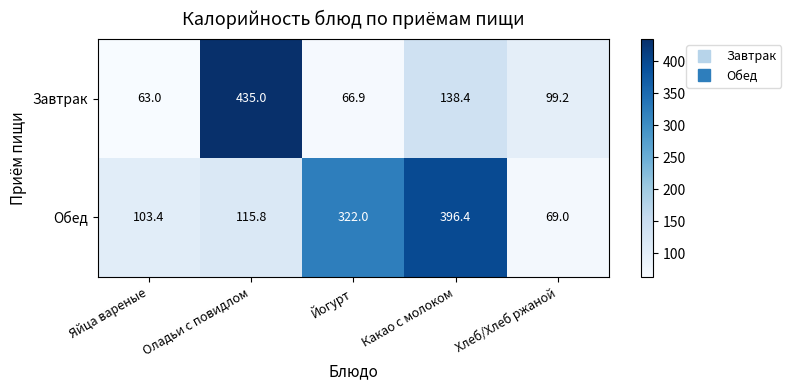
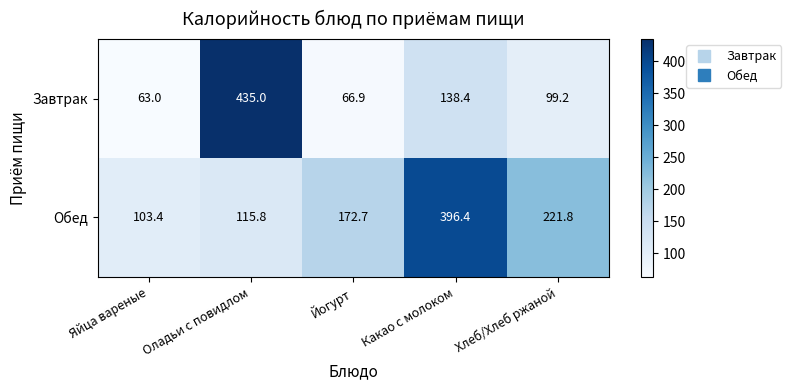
  {
    "Завтрак": {
      "Яйца вареные": 63.0,
      "Оладьи с повидлом": 435.0,
      "Йогурт": 66.9,
      "Какао с молоком": 138.4,
      "Хлеб/Хлеб ржаной": 99.2
    },
    "Обед": {
      "Яйца вареные": 103.4,
      "Оладьи с повидлом": 115.8,
-     "Йогурт": 322.0,
+     "Йогурт": 172.7,
      "Какао с молоком": 396.4,
-     "Хлеб/Хлеб ржаной": 69.0
+     "Хлеб/Хлеб ржаной": 221.8
    }
  }
